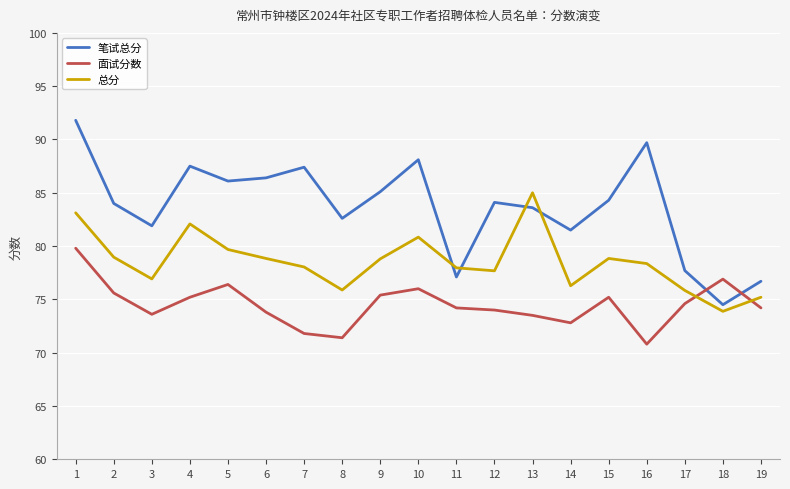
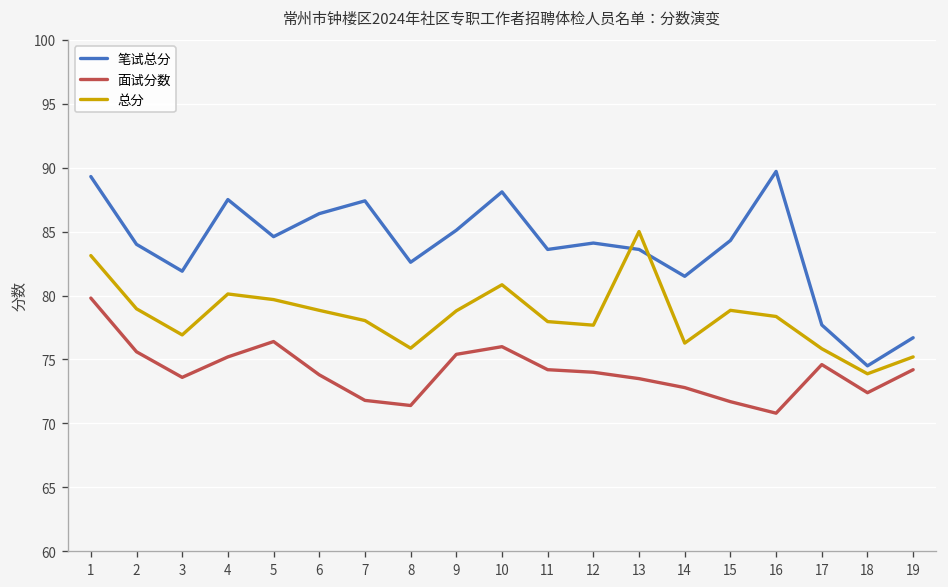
  {
    "笔试总分": {
-     "1": 91.8,
+     "1": 89.3,
      "2": 84.0,
      "3": 81.9,
      "4": 87.5,
-     "5": 86.1,
+     "5": 84.6,
      "6": 86.4,
      "7": 87.4,
      "8": 82.6,
      "9": 85.1,
      "10": 88.1,
-     "11": 77.1,
+     "11": 83.6,
      "12": 84.1,
      "13": 83.6,
      "14": 81.5,
      "15": 84.3,
      "16": 89.7,
      "17": 77.7,
      "18": 74.5,
      "19": 76.7
    },
    "面试分数": {
      "1": 79.8,
      "2": 75.6,
      "3": 73.6,
      "4": 75.2,
      "5": 76.4,
      "6": 73.8,
      "7": 71.8,
      "8": 71.4,
      "9": 75.4,
      "10": 76.0,
      "11": 74.2,
      "12": 74.0,
      "13": 73.5,
      "14": 72.8,
-     "15": 75.2,
+     "15": 71.7,
      "16": 70.8,
      "17": 74.6,
-     "18": 76.9,
+     "18": 72.4,
      "19": 74.2
    },
    "总分": {
      "1": 83.1,
      "2": 79.0,
      "3": 76.9,
-     "4": 82.1,
+     "4": 80.1,
      "5": 79.7,
      "6": 78.8,
      "7": 78.0,
      "8": 75.9,
      "9": 78.8,
      "10": 80.8,
      "11": 78.0,
      "12": 77.7,
      "13": 85.0,
      "14": 76.3,
      "15": 78.8,
      "16": 78.4,
      "17": 75.8,
      "18": 73.9,
      "19": 75.2
    }
  }
